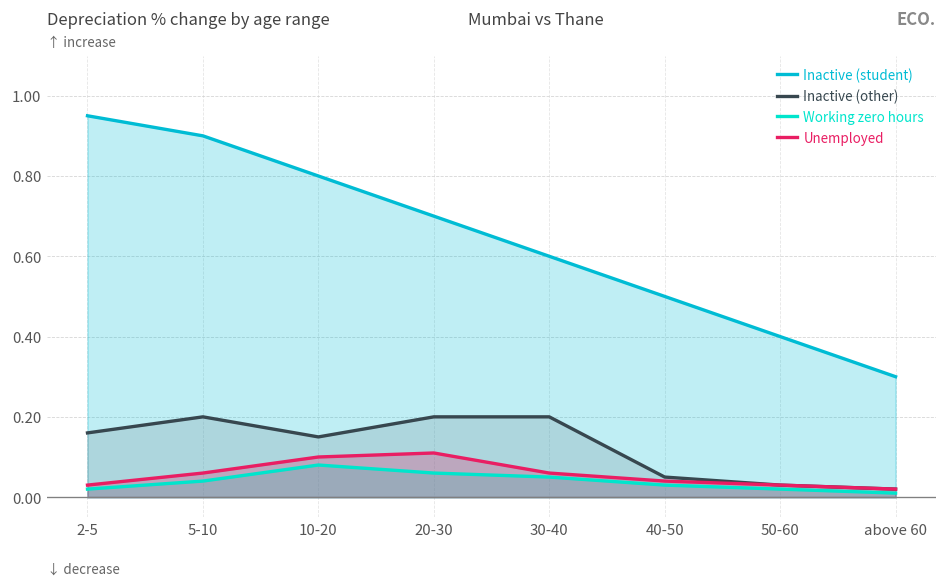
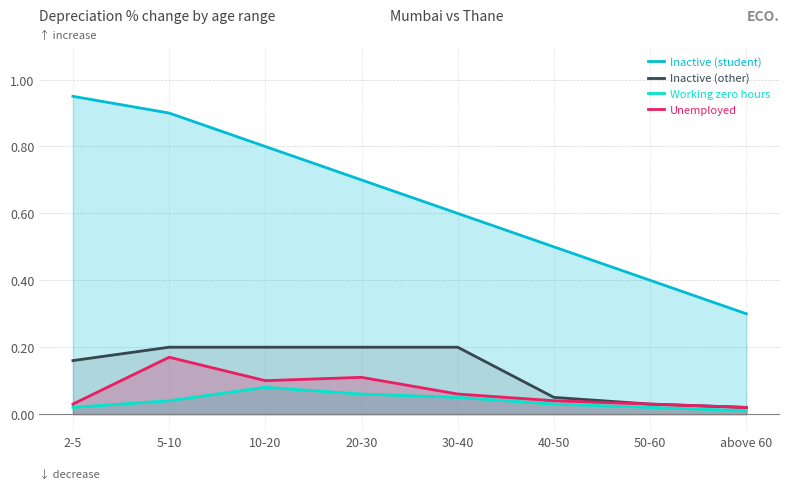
  {
    "Inactive (other)": {
      "2-5": 0.16,
      "5-10": 0.20,
-     "10-20": 0.15,
+     "10-20": 0.20,
      "20-30": 0.20,
      "30-40": 0.20,
      "40-50": 0.05
    },
    "Unemployed": {
      "2-5": 0.03,
-     "5-10": 0.06,
+     "5-10": 0.17,
      "10-20": 0.10,
      "20-30": 0.11,
      "30-40": 0.06,
      "40-50": 0.04
    }
  }
